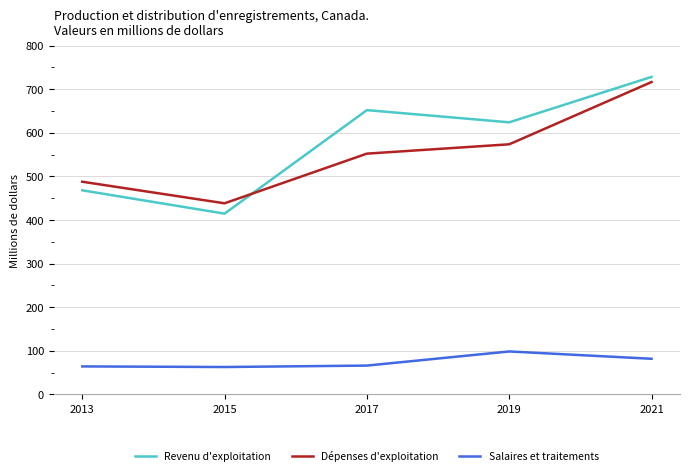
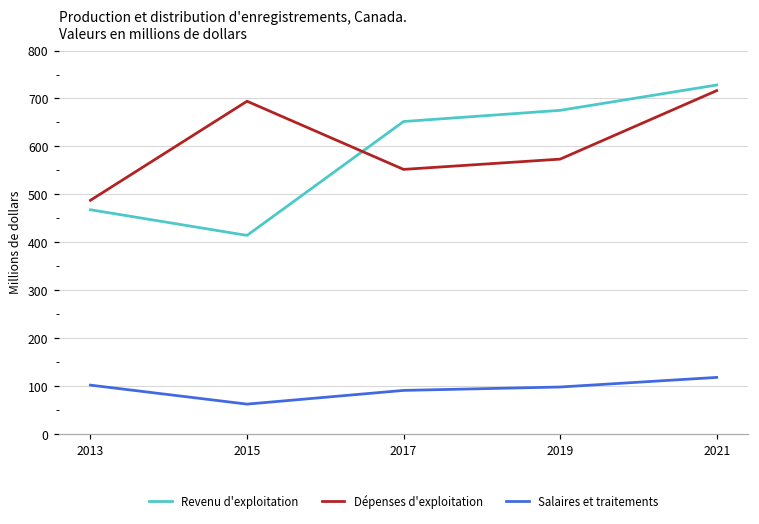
  {
    "Revenu d'exploitation": {
      "2013": 470,
      "2015": 410,
      "2017": 650,
-     "2019": 620,
+     "2019": 680,
      "2021": 730
    },
    "Dépenses d'exploitation": {
      "2013": 490,
-     "2015": 440,
+     "2015": 690,
      "2017": 550,
      "2019": 570,
      "2021": 720
    },
    "Salaires et traitements": {
-     "2013": 60,
+     "2013": 100,
      "2015": 60,
-     "2017": 70,
+     "2017": 90,
      "2019": 100,
-     "2021": 80
+     "2021": 120
    }
  }
